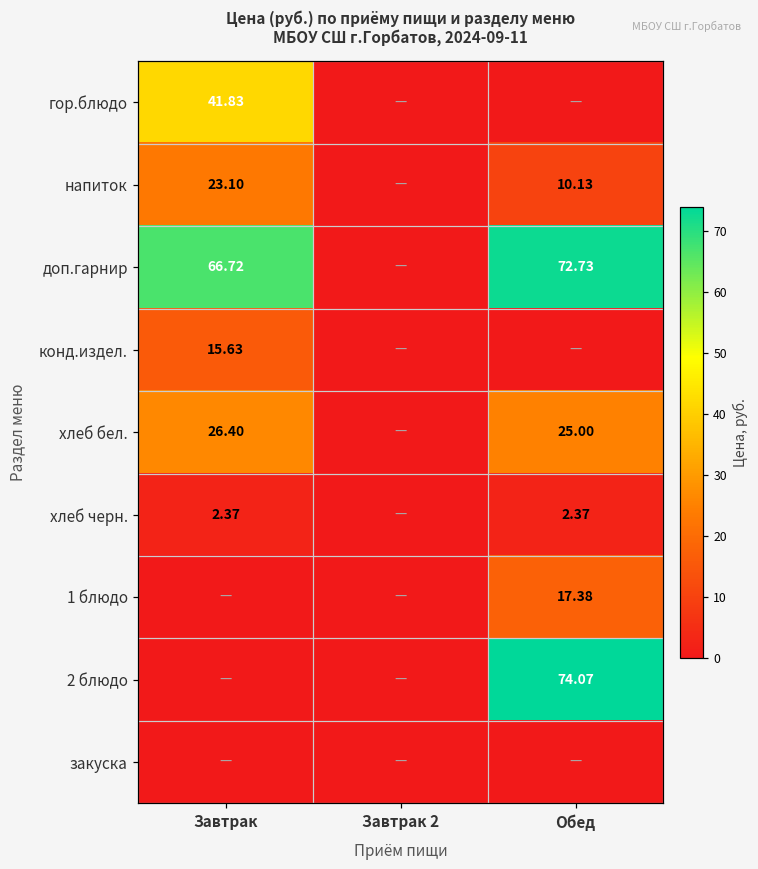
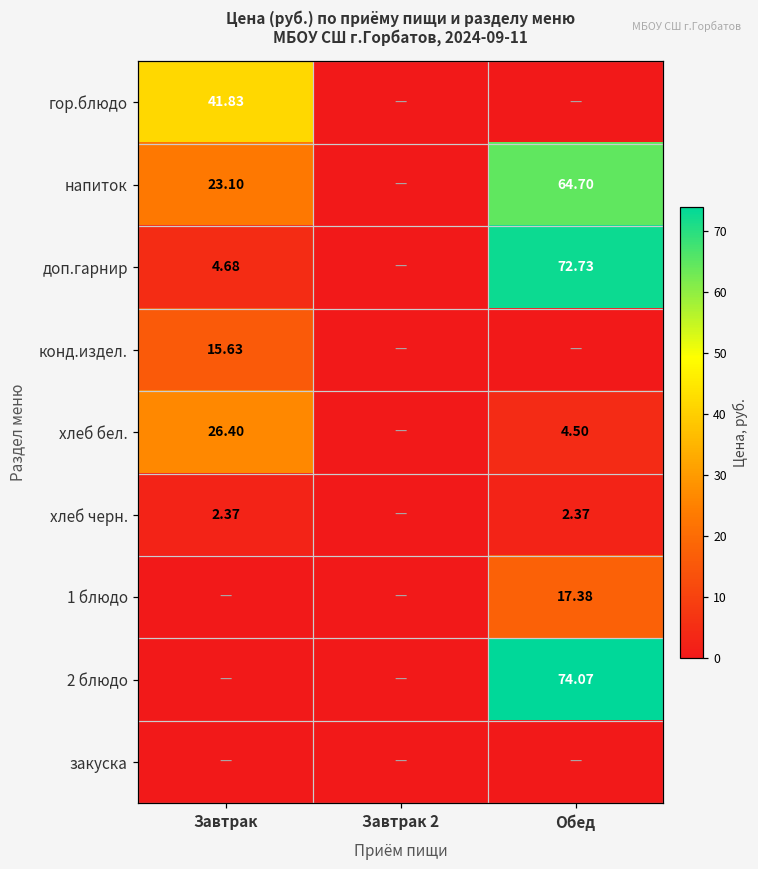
  {
    "гор.блюдо": {
      "Завтрак": 41.83
    },
    "напиток": {
      "Завтрак": 23.10,
-     "Обед": 10.13
+     "Обед": 64.70
    },
    "доп.гарнир": {
-     "Завтрак": 66.72,
+     "Завтрак": 4.68,
      "Обед": 72.73
    },
    "конд.издел.": {
      "Завтрак": 15.63
    },
    "хлеб бел.": {
      "Завтрак": 26.40,
-     "Обед": 25.00
+     "Обед": 4.50
    },
    "хлеб черн.": {
      "Завтрак": 2.37,
      "Обед": 2.37
    },
    "1 блюдо": {
      "Обед": 17.38
    },
    "2 блюдо": {
      "Обед": 74.07
    }
  }
